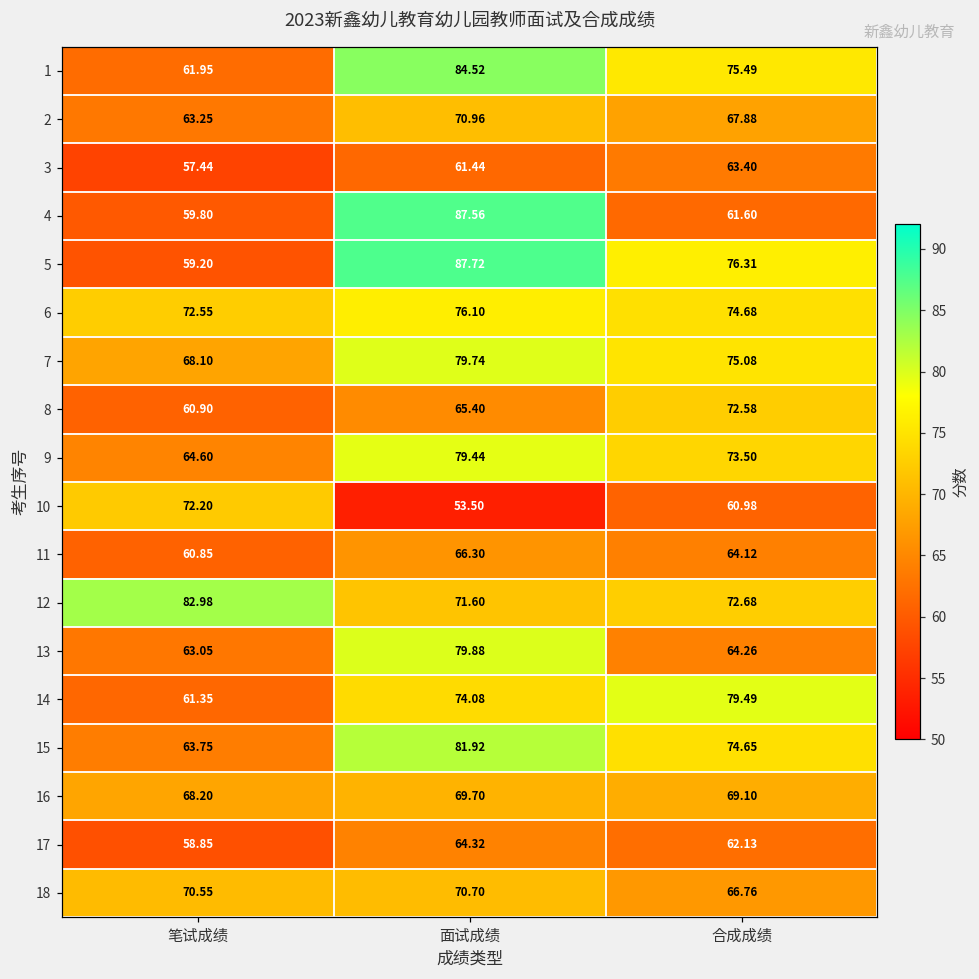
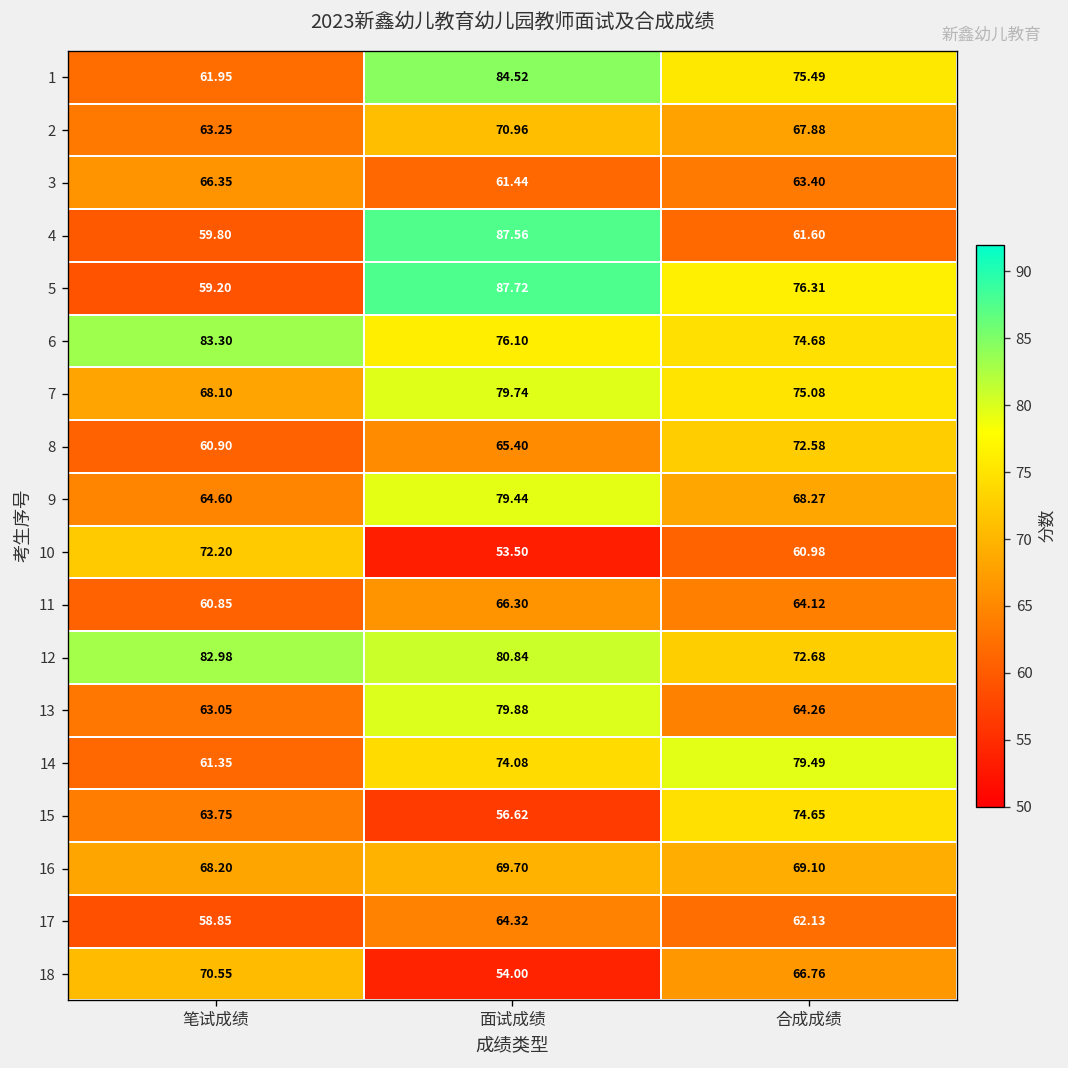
  {
    "1": {
      "笔试成绩": 61.95,
      "面试成绩": 84.52,
      "合成成绩": 75.49
    },
    "2": {
      "笔试成绩": 63.25,
      "面试成绩": 70.96,
      "合成成绩": 67.88
    },
    "3": {
-     "笔试成绩": 57.44,
+     "笔试成绩": 66.35,
      "面试成绩": 61.44,
      "合成成绩": 63.40
    },
    "4": {
      "笔试成绩": 59.80,
      "面试成绩": 87.56,
      "合成成绩": 61.60
    },
    "5": {
      "笔试成绩": 59.20,
      "面试成绩": 87.72,
      "合成成绩": 76.31
    },
    "6": {
-     "笔试成绩": 72.55,
+     "笔试成绩": 83.30,
      "面试成绩": 76.10,
      "合成成绩": 74.68
    },
    "7": {
      "笔试成绩": 68.10,
      "面试成绩": 79.74,
      "合成成绩": 75.08
    },
    "8": {
      "笔试成绩": 60.90,
      "面试成绩": 65.40,
      "合成成绩": 72.58
    },
    "9": {
      "笔试成绩": 64.60,
      "面试成绩": 79.44,
-     "合成成绩": 73.50
+     "合成成绩": 68.27
    },
    "10": {
      "笔试成绩": 72.20,
      "面试成绩": 53.50,
      "合成成绩": 60.98
    },
    "11": {
      "笔试成绩": 60.85,
      "面试成绩": 66.30,
      "合成成绩": 64.12
    },
    "12": {
      "笔试成绩": 82.98,
-     "面试成绩": 71.60,
+     "面试成绩": 80.84,
      "合成成绩": 72.68
    },
    "13": {
      "笔试成绩": 63.05,
      "面试成绩": 79.88,
      "合成成绩": 64.26
    },
    "14": {
      "笔试成绩": 61.35,
      "面试成绩": 74.08,
      "合成成绩": 79.49
    },
    "15": {
      "笔试成绩": 63.75,
-     "面试成绩": 81.92,
+     "面试成绩": 56.62,
      "合成成绩": 74.65
    },
    "16": {
      "笔试成绩": 68.20,
      "面试成绩": 69.70,
      "合成成绩": 69.10
    },
    "17": {
      "笔试成绩": 58.85,
      "面试成绩": 64.32,
      "合成成绩": 62.13
    },
    "18": {
      "笔试成绩": 70.55,
-     "面试成绩": 70.70,
+     "面试成绩": 54.00,
      "合成成绩": 66.76
    }
  }
